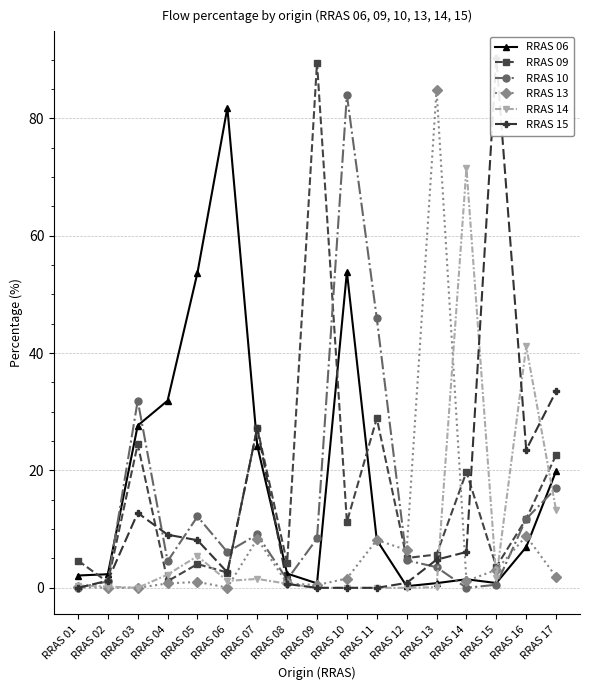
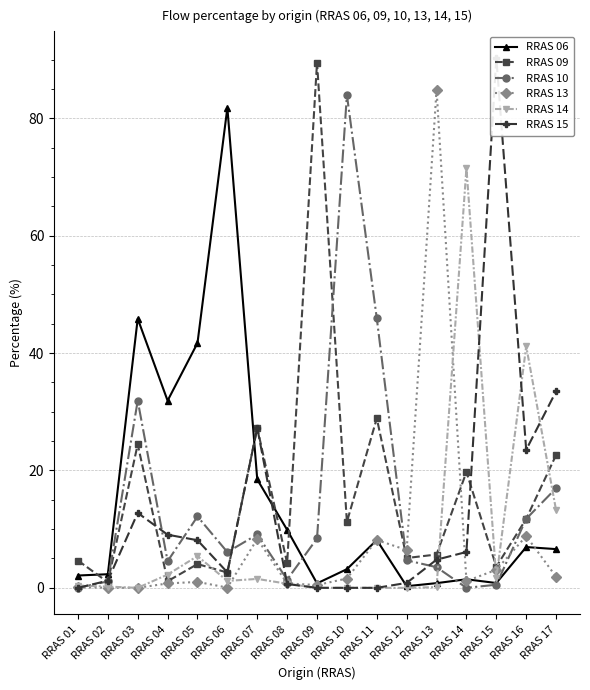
  {
    "RRAS 06": {
      "RRAS 01": 2,
      "RRAS 02": 2,
-     "RRAS 03": 28,
+     "RRAS 03": 46,
      "RRAS 04": 32,
-     "RRAS 05": 54,
+     "RRAS 05": 42,
      "RRAS 06": 82,
-     "RRAS 07": 24,
-     "RRAS 08": 2,
-     "RRAS 10": 54,
+     "RRAS 07": 18,
+     "RRAS 08": 10,
+     "RRAS 10": 3,
      "RRAS 13": 1,
      "RRAS 16": 7,
-     "RRAS 17": 20
+     "RRAS 17": 7
    }
  }
